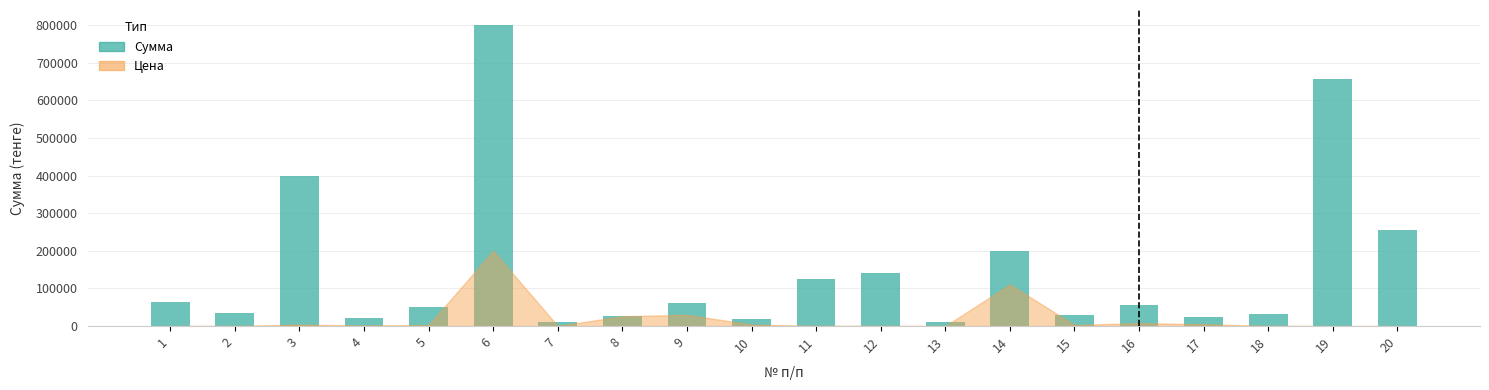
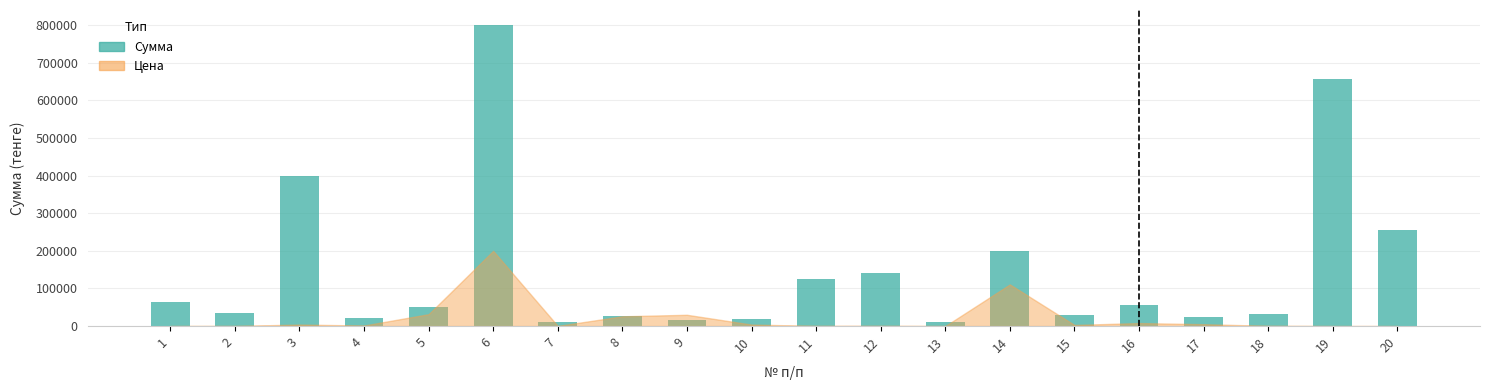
  {
    "Сумма": {
      "1": 60000,
      "2": 40000,
      "3": 400000,
      "4": 20000,
      "5": 50000,
      "6": 800000,
      "7": 10000,
      "8": 30000,
-     "9": 60000,
+     "9": 20000,
      "10": 20000,
      "11": 130000,
      "12": 140000,
      "13": 10000,
      "14": 200000,
      "15": 30000,
      "16": 60000,
      "17": 30000,
      "18": 30000,
      "19": 660000,
      "20": 260000
    },
    "Цена": {
-     "5": 0,
+     "5": 30000,
      "6": 200000,
      "8": 30000,
      "9": 30000,
      "14": 110000,
      "16": 10000
    }
  }
